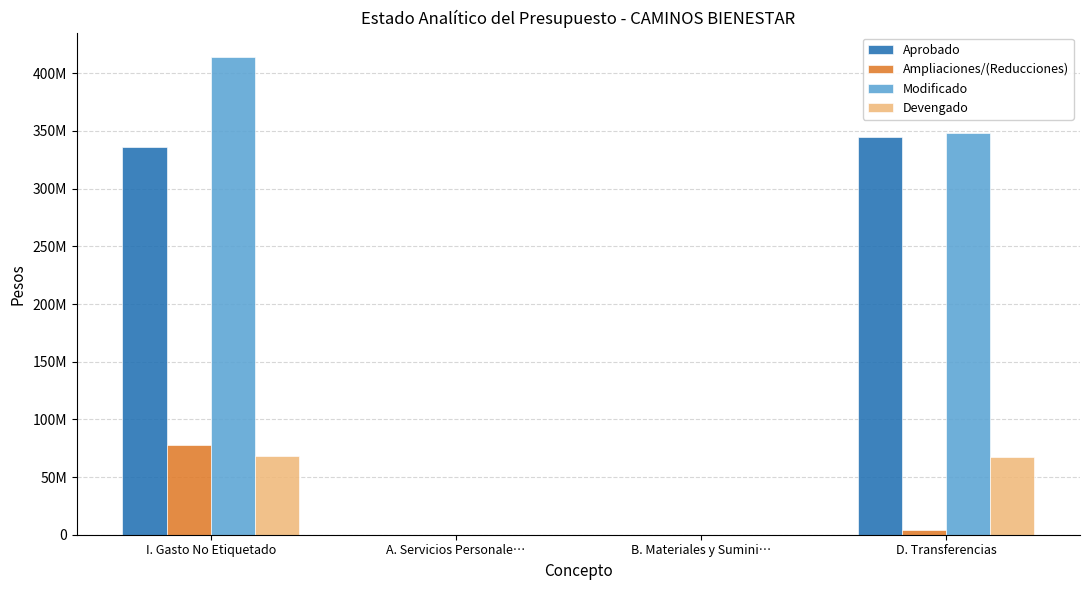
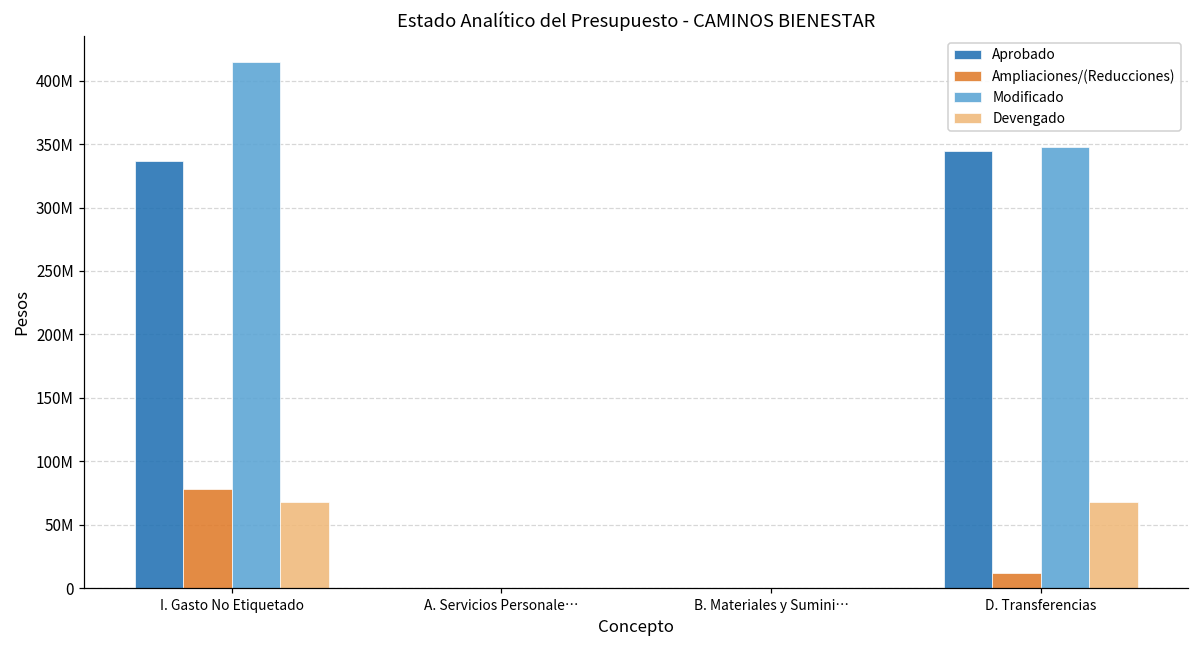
  {
    "Aprobado": {
      "I. Gasto No Etiquetado": 336000000,
      "A. Servicios Personale…": 0,
      "B. Materiales y Sumini…": 0,
      "D. Transferencias": 345000000
    },
    "Ampliaciones/(Reducciones)": {
      "I. Gasto No Etiquetado": 78000000,
      "A. Servicios Personale…": 0,
      "B. Materiales y Sumini…": 0,
-     "D. Transferencias": 4000000
+     "D. Transferencias": 12000000
    },
    "Modificado": {
      "I. Gasto No Etiquetado": 415000000,
      "A. Servicios Personale…": 0,
      "B. Materiales y Sumini…": 0,
      "D. Transferencias": 348000000
    },
    "Devengado": {
      "I. Gasto No Etiquetado": 68000000,
      "A. Servicios Personale…": 0,
      "B. Materiales y Sumini…": 0,
      "D. Transferencias": 68000000
    }
  }
